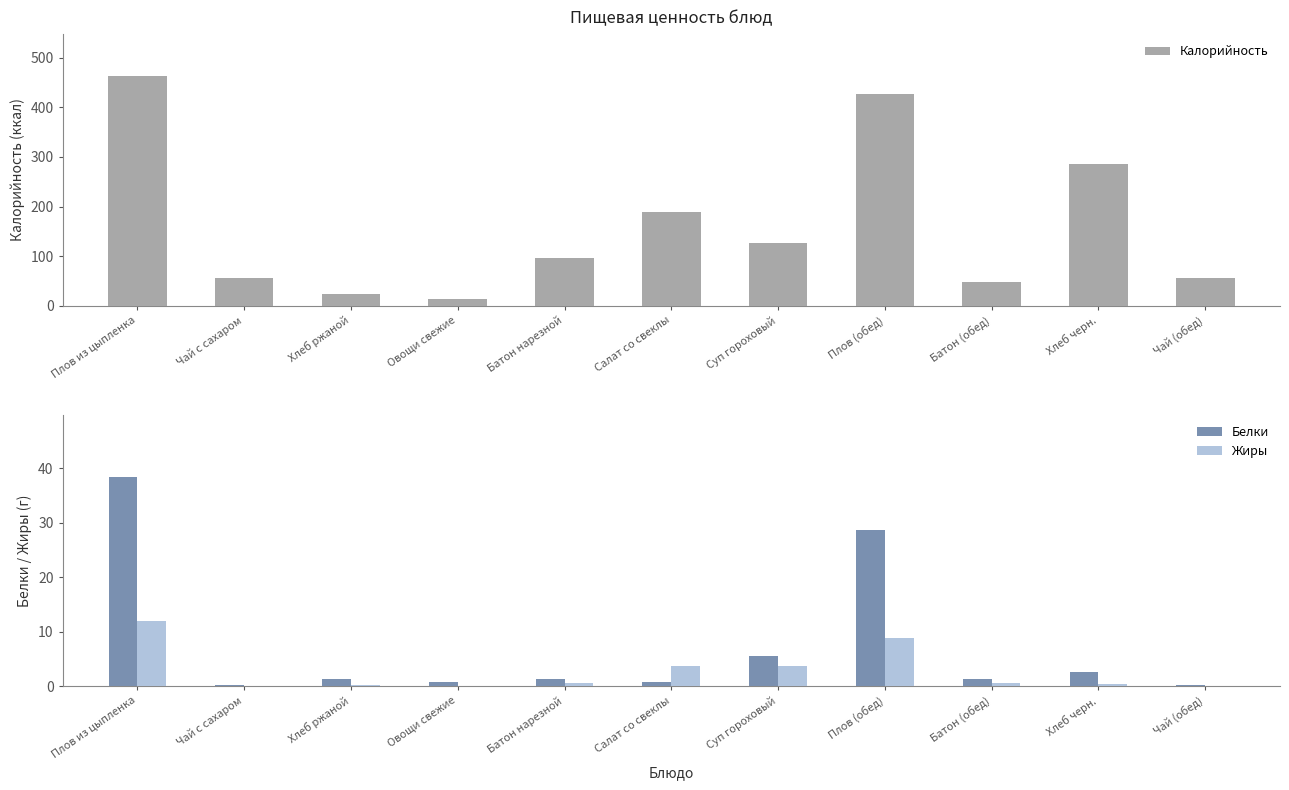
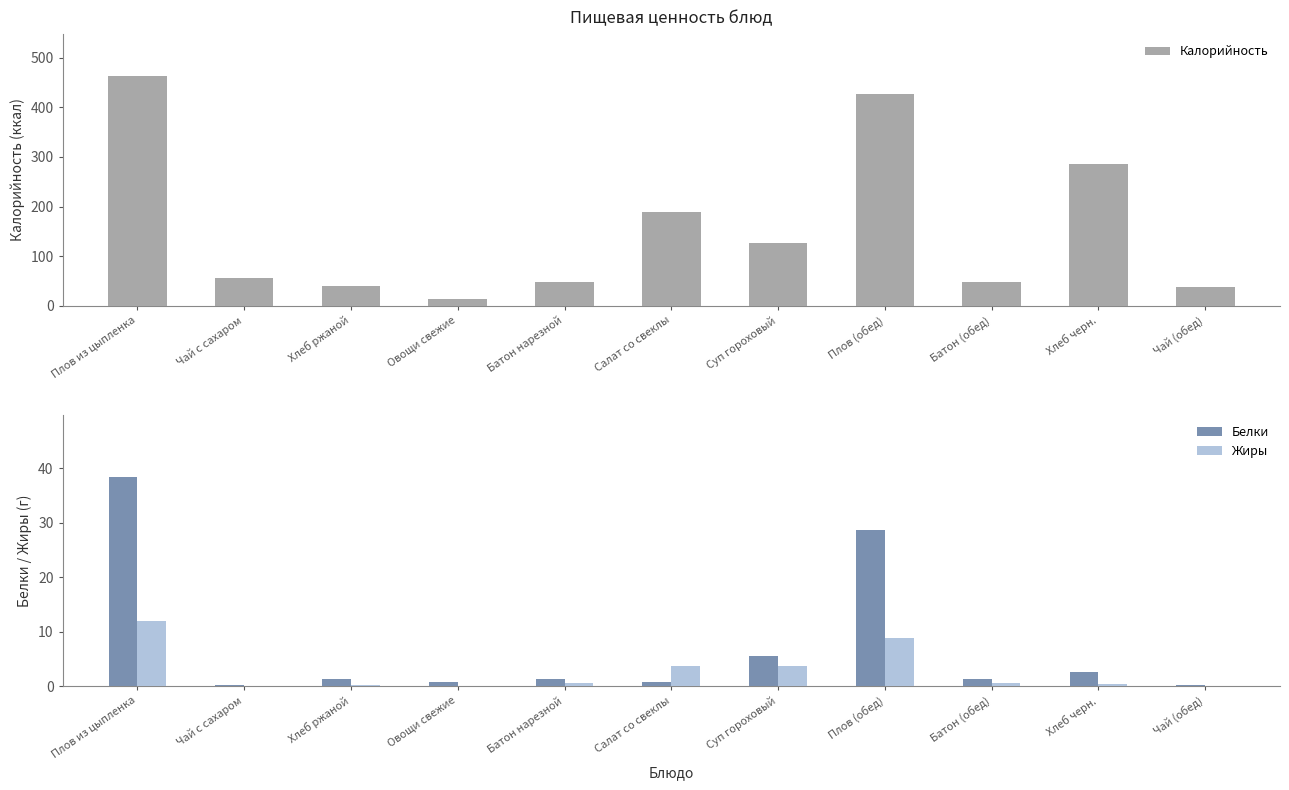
  {
    "Пищевая ценность блюд": {
      "Плов из цыпленка": 460,
      "Чай с сахаром": 60,
-     "Хлеб ржаной": 20,
+     "Хлеб ржаной": 40,
      "Овощи свежие": 10,
-     "Батон нарезной": 100,
+     "Батон нарезной": 50,
      "Салат со свеклы": 190,
      "Суп гороховый": 130,
      "Плов (обед)": 430,
      "Батон (обед)": 50,
      "Хлеб черн.": 290,
-     "Чай (обед)": 60
+     "Чай (обед)": 40
    }
  }
